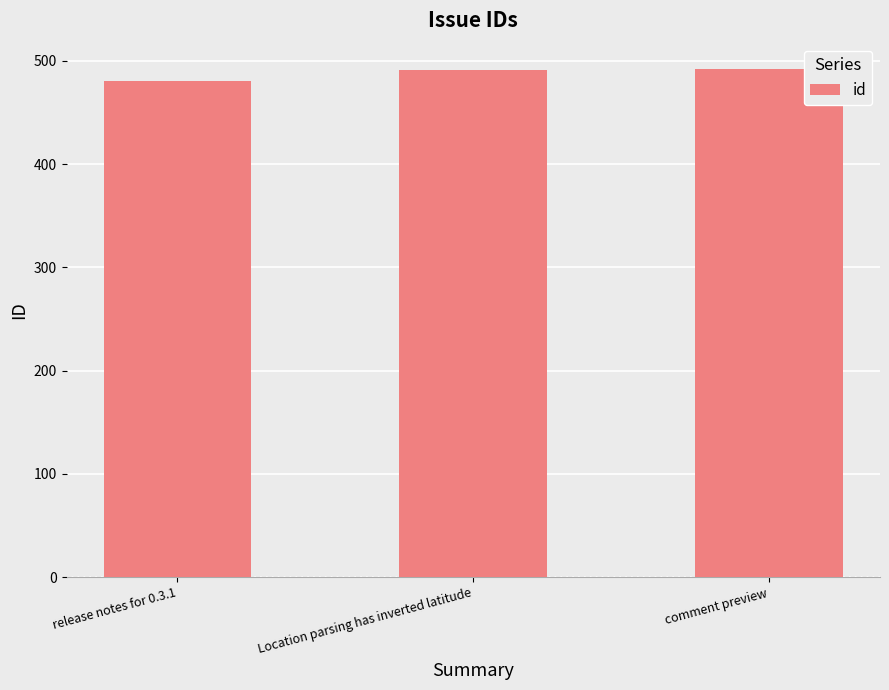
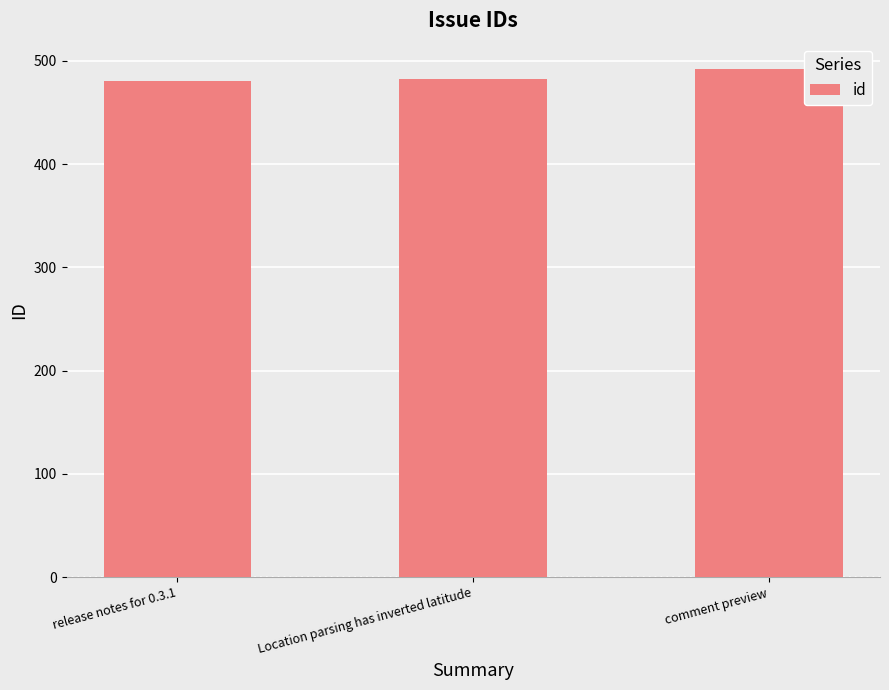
  {
    "release notes for 0.3.1": 480,
-   "Location parsing has inverted latitude": 491,
+   "Location parsing has inverted latitude": 482,
    "comment preview": 492
  }
